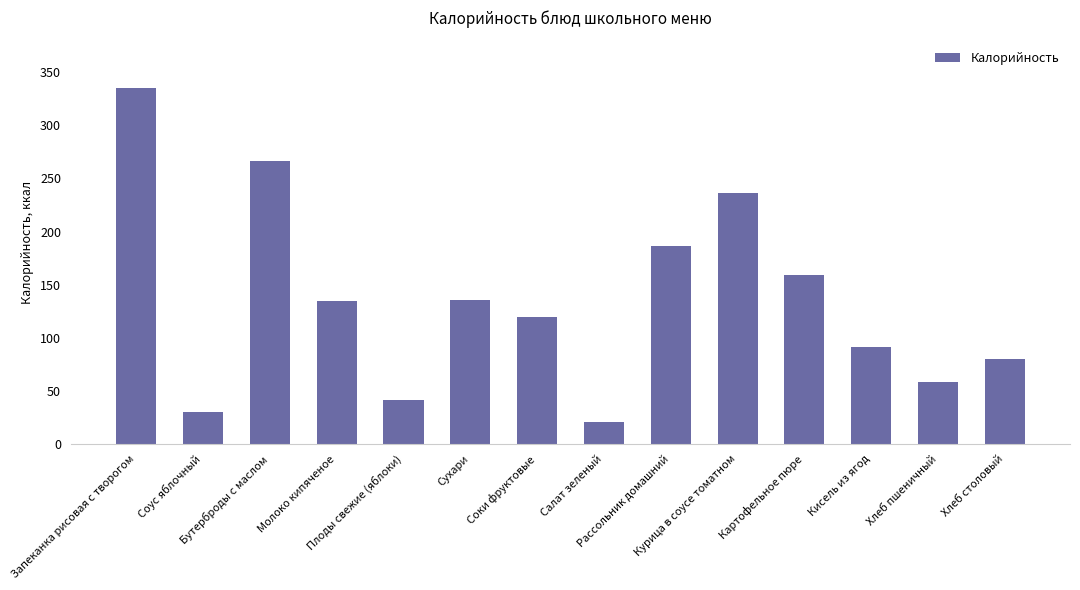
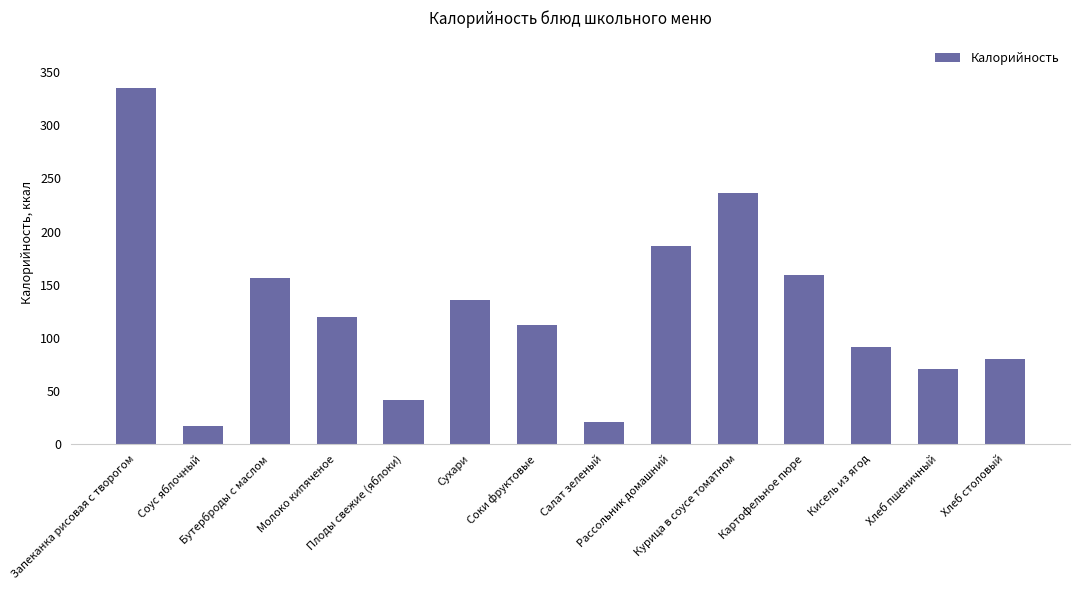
  {
    "Запеканка рисовая с творогом": 335,
-   "Соус яблочный": 31,
-   "Бутерброды с маслом": 267,
-   "Молоко кипяченое": 135,
+   "Соус яблочный": 17,
+   "Бутерброды с маслом": 156,
+   "Молоко кипяченое": 120,
    "Плоды свежие (яблоки)": 41,
    "Сухари": 135,
-   "Соки фруктовые": 120,
+   "Соки фруктовые": 112,
    "Салат зеленый": 20,
    "Рассольник домашний": 186,
    "Курица в соусе томатном": 236,
    "Картофельное пюре": 159,
    "Кисель из ягод": 91,
-   "Хлеб пшеничный": 58,
+   "Хлеб пшеничный": 71,
    "Хлеб столовый": 80
  }
